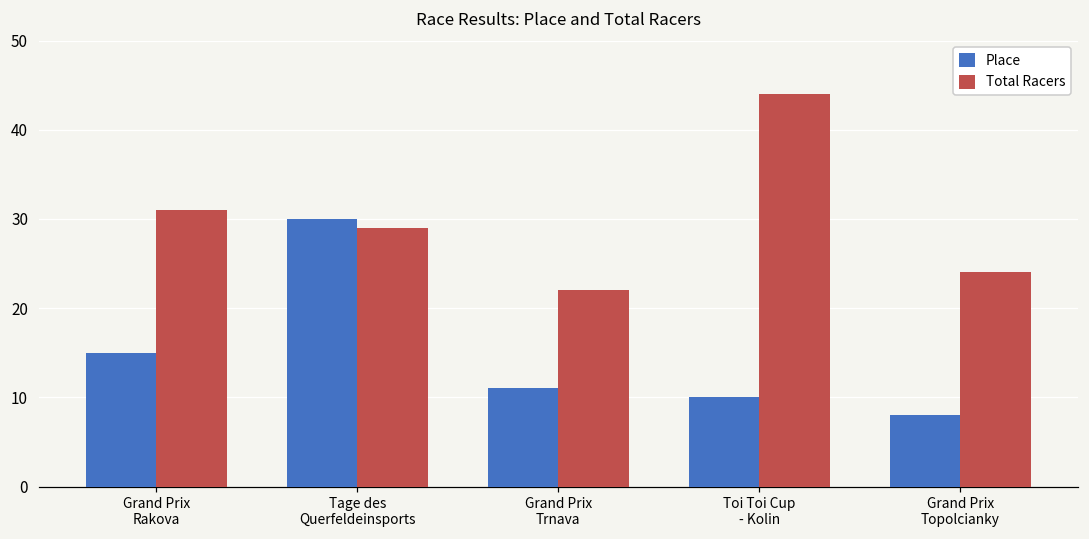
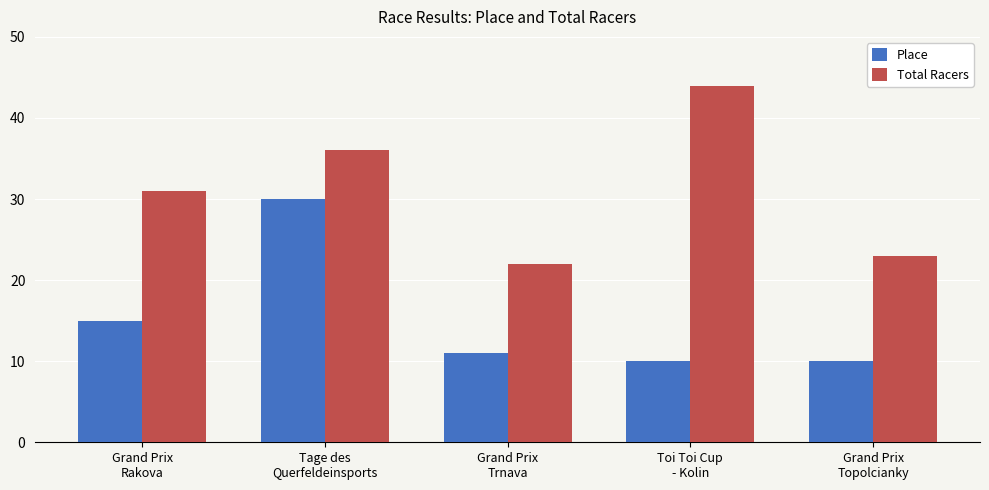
  {
    "Place": {
      "Grand Prix Rakova": 15,
      "Tage des Querfeldeinsports": 30,
      "Grand Prix Trnava": 11,
      "Toi Toi Cup - Kolin": 10,
-     "Grand Prix Topolcianky": 8
+     "Grand Prix Topolcianky": 10
    },
    "Total Racers": {
      "Grand Prix Rakova": 31,
-     "Tage des Querfeldeinsports": 29,
+     "Tage des Querfeldeinsports": 36,
      "Grand Prix Trnava": 22,
      "Toi Toi Cup - Kolin": 44,
-     "Grand Prix Topolcianky": 24
+     "Grand Prix Topolcianky": 23
    }
  }
